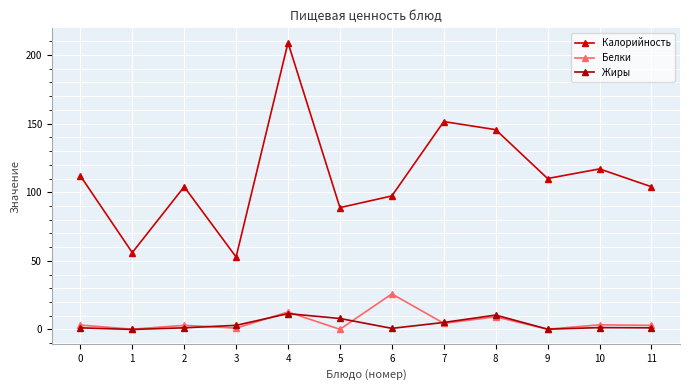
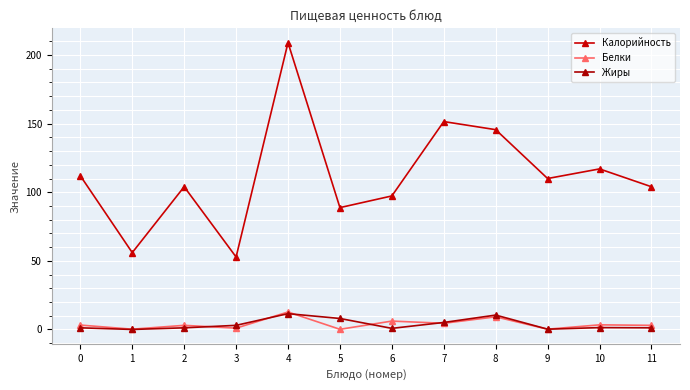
  {
    "Белки": {
      "0": 3,
      "3": 1,
      "5": 0,
-     "6": 26,
+     "6": 6,
      "10": 3
    }
  }
